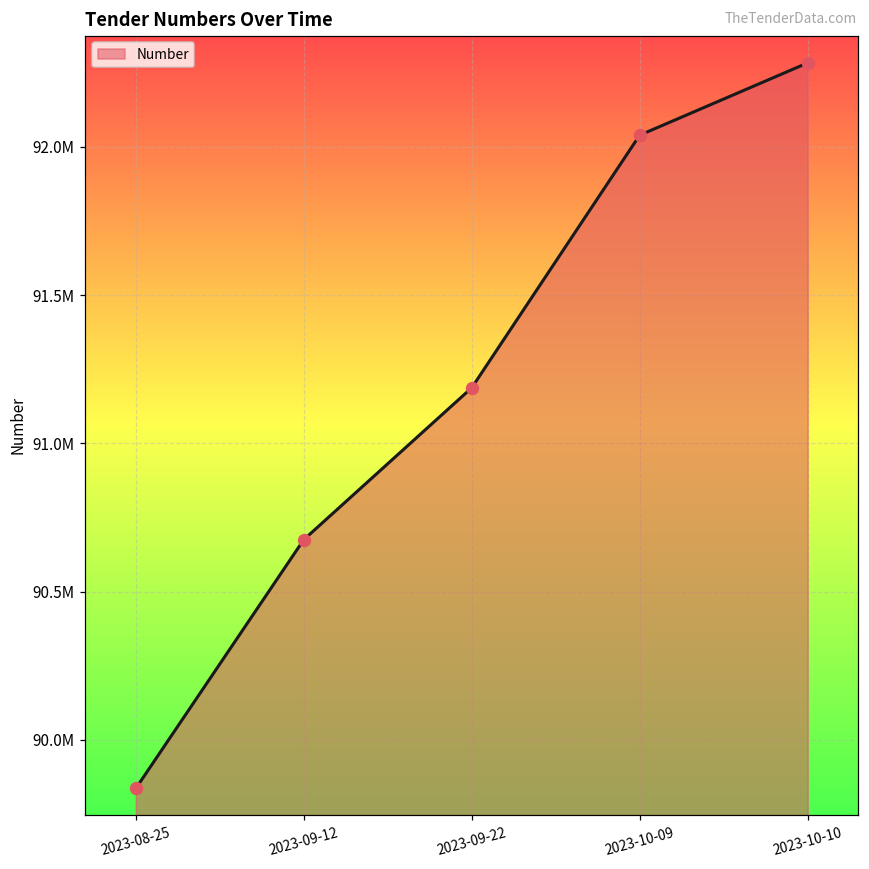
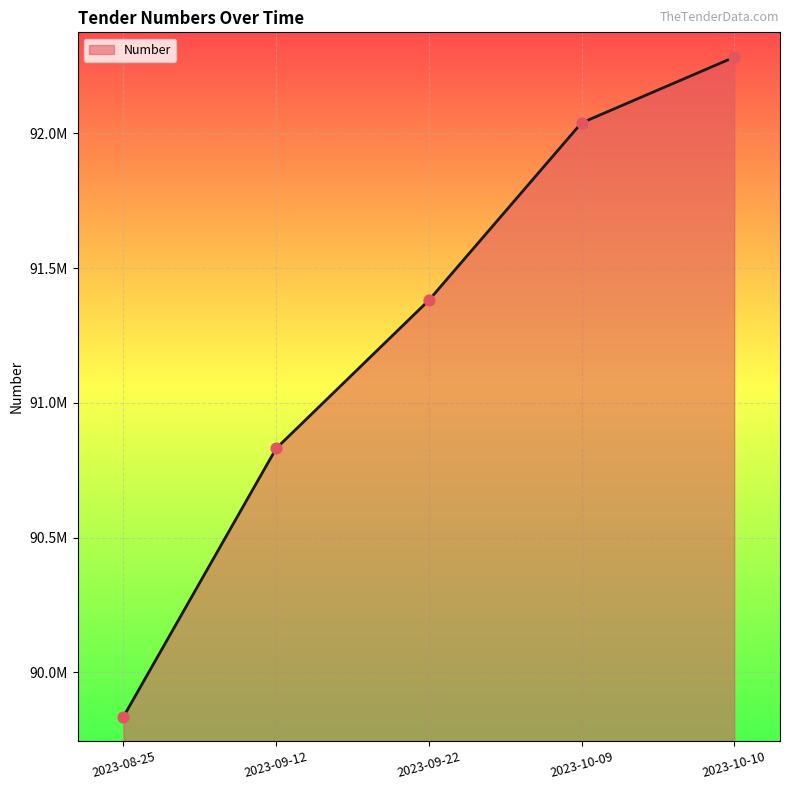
  {
    "2023-08-25": 89840000,
-   "2023-09-12": 90670000,
-   "2023-09-22": 91190000,
+   "2023-09-12": 90830000,
+   "2023-09-22": 91380000,
    "2023-10-09": 92040000,
    "2023-10-10": 92280000
  }
